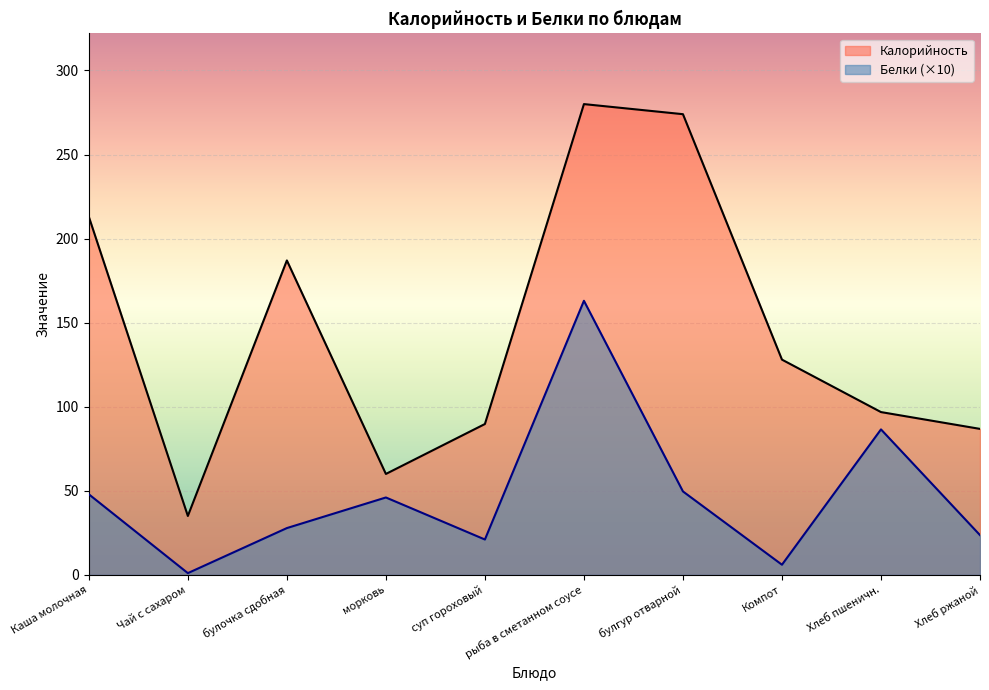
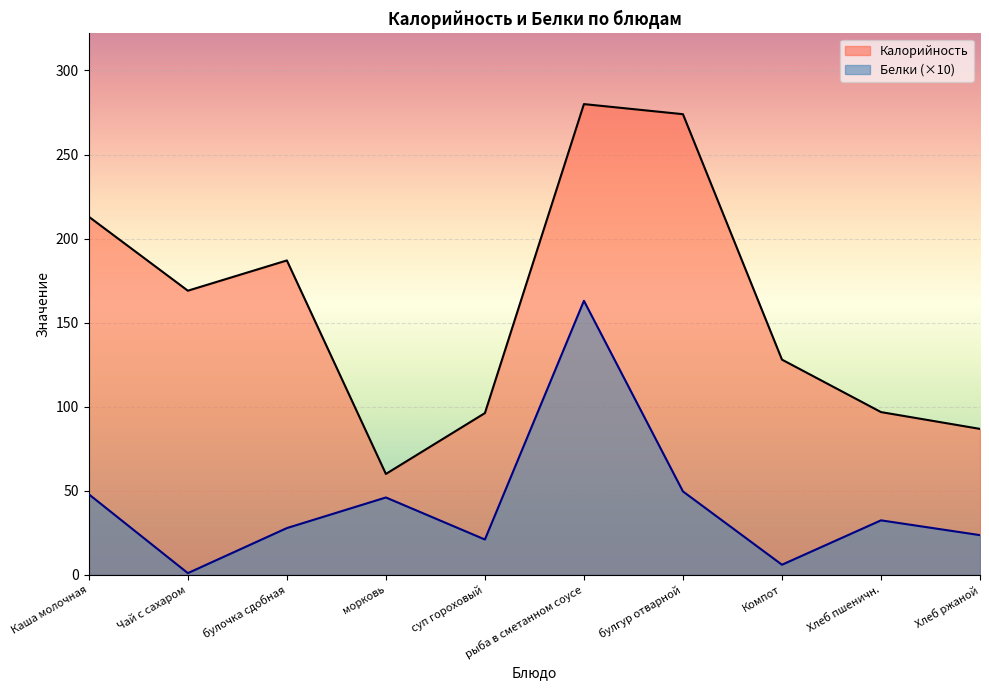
  {
    "Калорийность": {
      "Каша молочная": 213,
-     "Чай с сахаром": 35,
+     "Чай с сахаром": 169,
      "булочка сдобная": 187,
      "морковь": 60,
-     "суп гороховый": 90,
+     "суп гороховый": 96,
      "рыба в сметанном соусе": 280,
      "булгур отварной": 274,
      "Компот": 128,
      "Хлеб пшеничн.": 97,
      "Хлеб ржаной": 87
    },
    "Белки (×10)": {
      "Каша молочная": 48,
      "Чай с сахаром": 1,
      "булочка сдобная": 28,
      "морковь": 46,
      "суп гороховый": 21,
      "рыба в сметанном соусе": 163,
      "булгур отварной": 50,
      "Компот": 6,
-     "Хлеб пшеничн.": 87,
+     "Хлеб пшеничн.": 32,
      "Хлеб ржаной": 24
    }
  }
